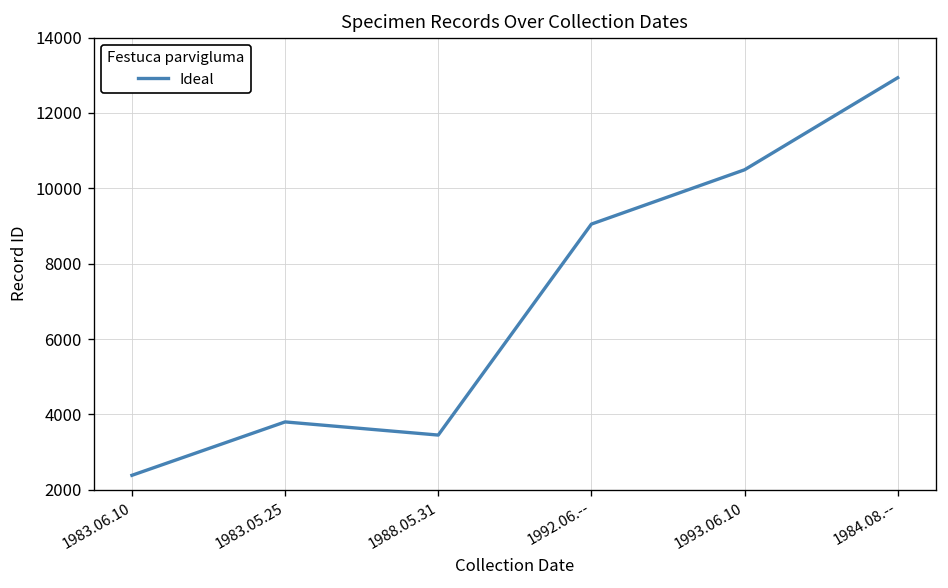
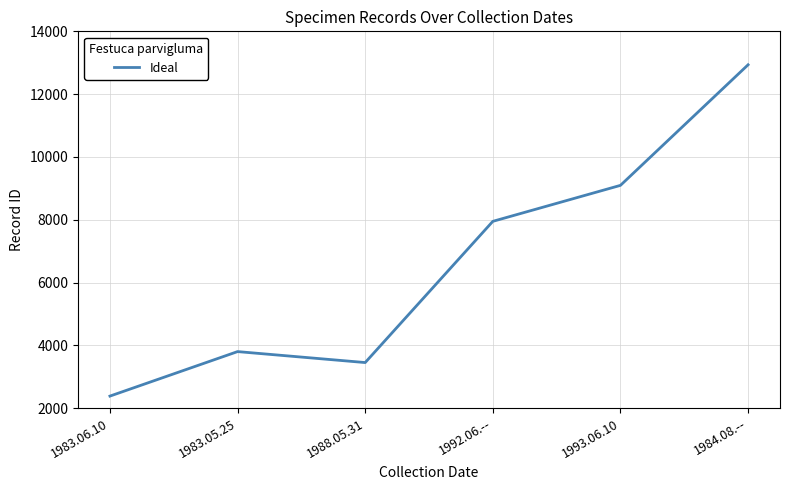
  {
    "1983.06.10": 2400,
    "1983.05.25": 3800,
    "1988.05.31": 3500,
-   "1992.06.--": 9100,
-   "1993.06.10": 10500,
+   "1992.06.--": 7900,
+   "1993.06.10": 9100,
    "1984.08.--": 12900
  }
